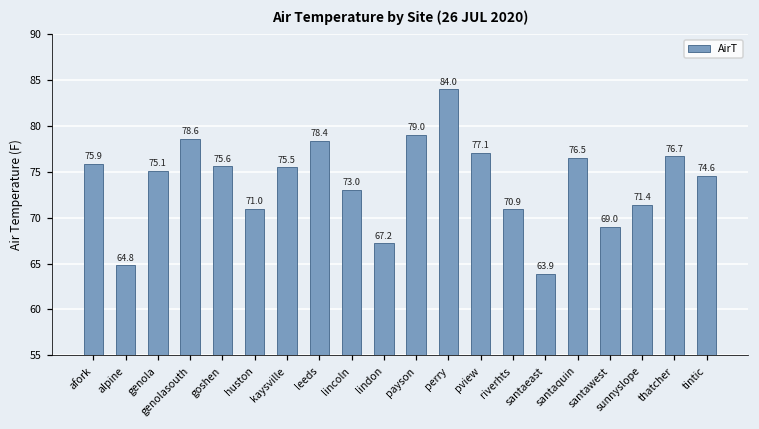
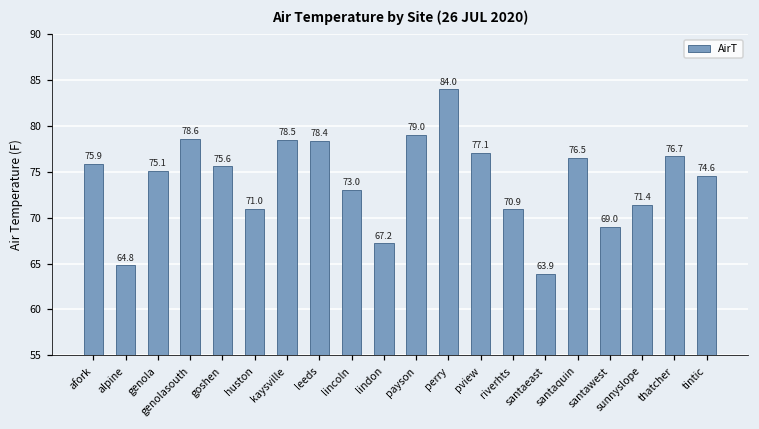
  {
    "afork": 75.9,
    "alpine": 64.8,
    "genola": 75.1,
    "genolasouth": 78.6,
    "goshen": 75.6,
    "huston": 71.0,
-   "kaysville": 75.5,
+   "kaysville": 78.5,
    "leeds": 78.4,
    "lincoln": 73.0,
    "lindon": 67.2,
    "payson": 79.0,
    "perry": 84.0,
    "pview": 77.1,
    "riverhts": 70.9,
    "santaeast": 63.9,
    "santaquin": 76.5,
    "santawest": 69.0,
    "sunnyslope": 71.4,
    "thatcher": 76.7,
    "tintic": 74.6
  }
